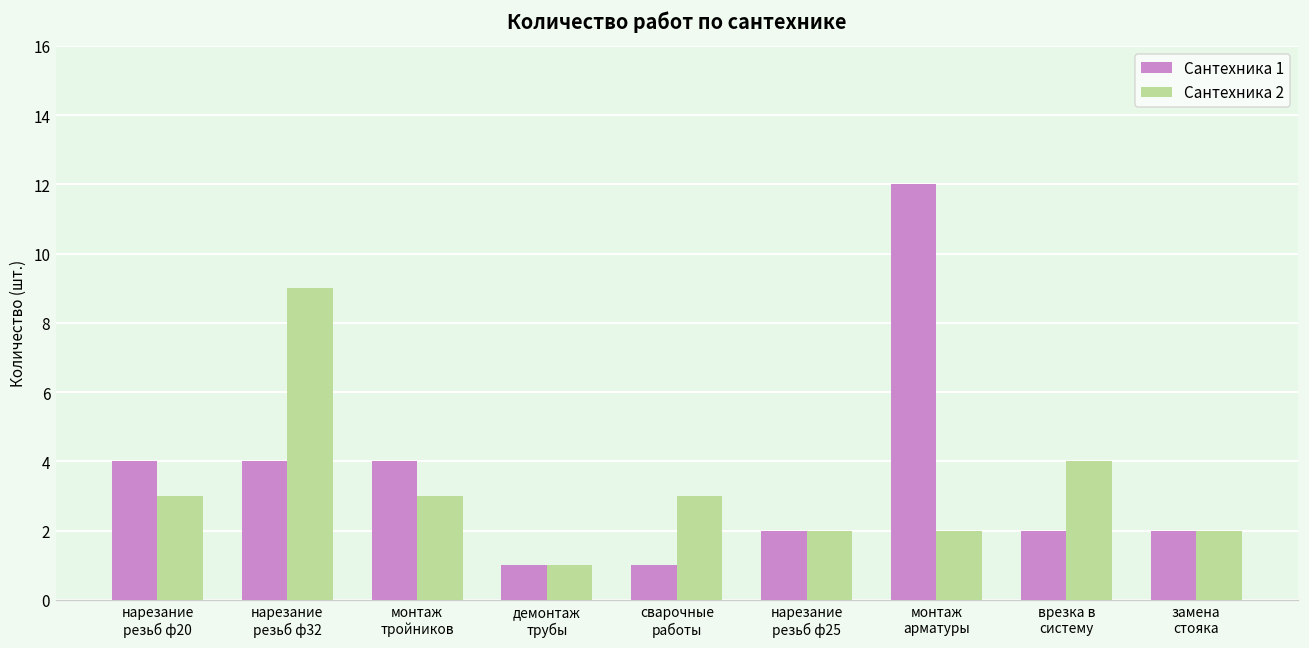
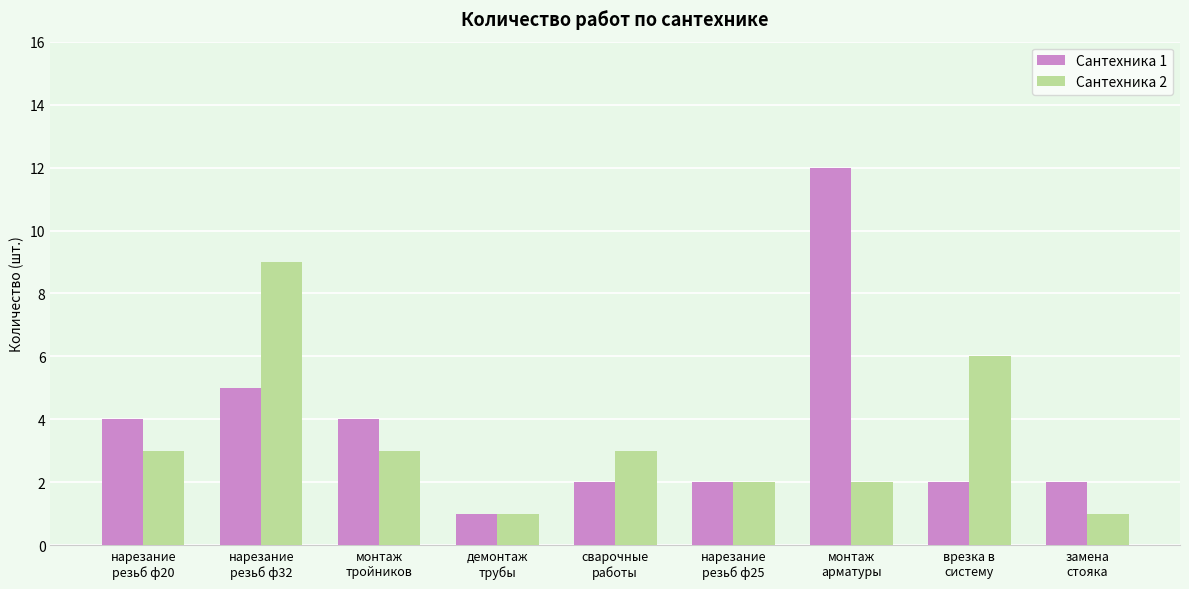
  {
    "Сантехника 1": {
      "нарезание резьб ф20": 4,
-     "нарезание резьб ф32": 4,
+     "нарезание резьб ф32": 5,
      "монтаж тройников": 4,
      "демонтаж трубы": 1,
-     "сварочные работы": 1,
+     "сварочные работы": 2,
      "нарезание резьб ф25": 2,
      "монтаж арматуры": 12,
      "врезка в систему": 2,
      "замена стояка": 2
    },
    "Сантехника 2": {
      "нарезание резьб ф20": 3,
      "нарезание резьб ф32": 9,
      "монтаж тройников": 3,
      "демонтаж трубы": 1,
      "сварочные работы": 3,
      "нарезание резьб ф25": 2,
      "монтаж арматуры": 2,
-     "врезка в систему": 4,
-     "замена стояка": 2
+     "врезка в систему": 6,
+     "замена стояка": 1
    }
  }
